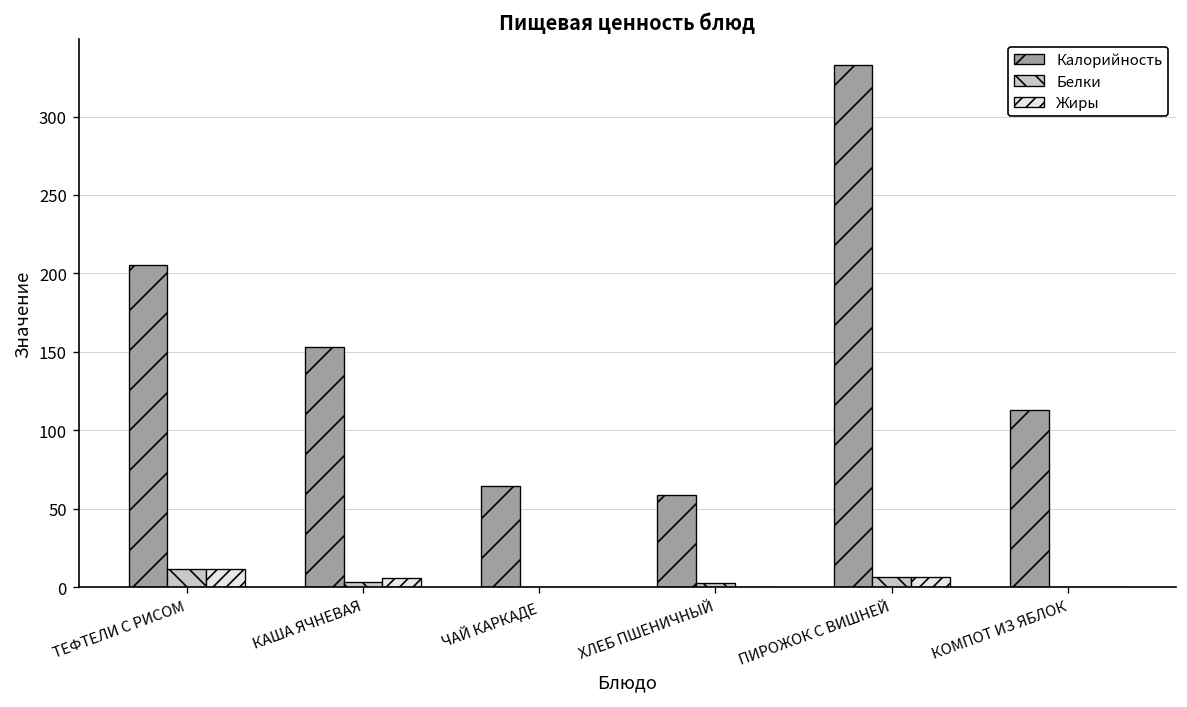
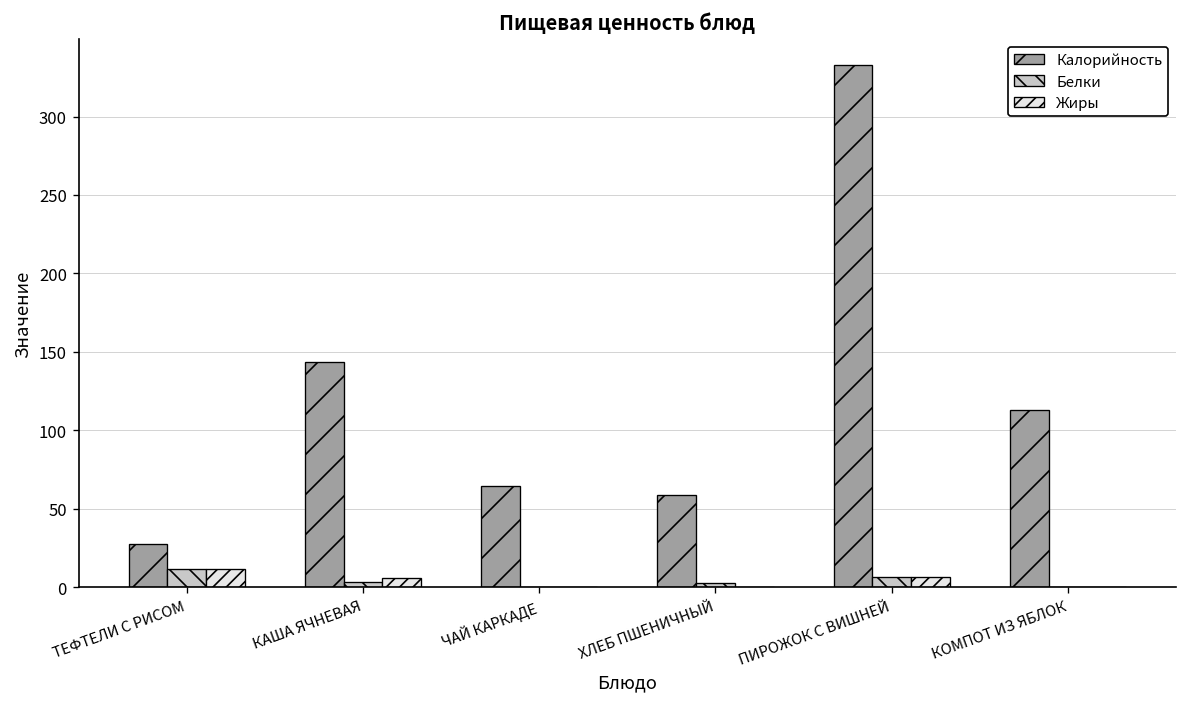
  {
    "Калорийность": {
-     "ТЕФТЕЛИ С РИСОМ": 206,
-     "КАША ЯЧНЕВАЯ": 153,
+     "ТЕФТЕЛИ С РИСОМ": 28,
+     "КАША ЯЧНЕВАЯ": 144,
      "ЧАЙ КАРКАДЕ": 64,
      "ХЛЕБ ПШЕНИЧНЫЙ": 59,
      "ПИРОЖОК С ВИШНЕЙ": 333,
      "КОМПОТ ИЗ ЯБЛОК": 113
    }
  }
